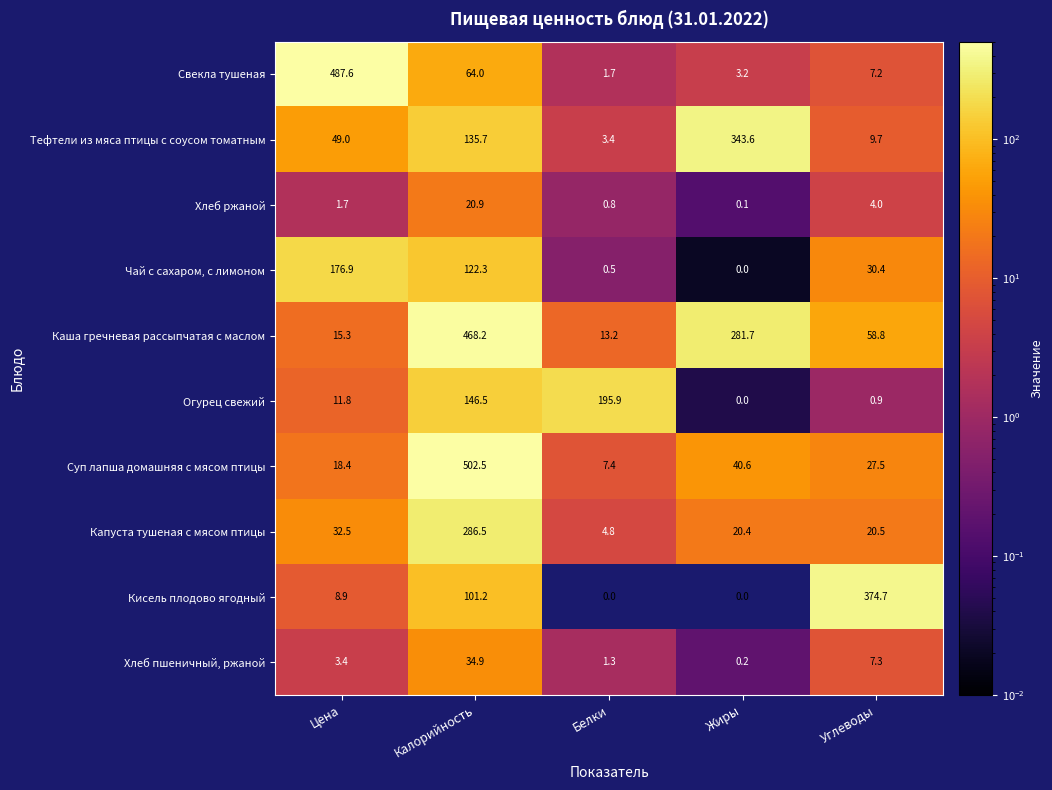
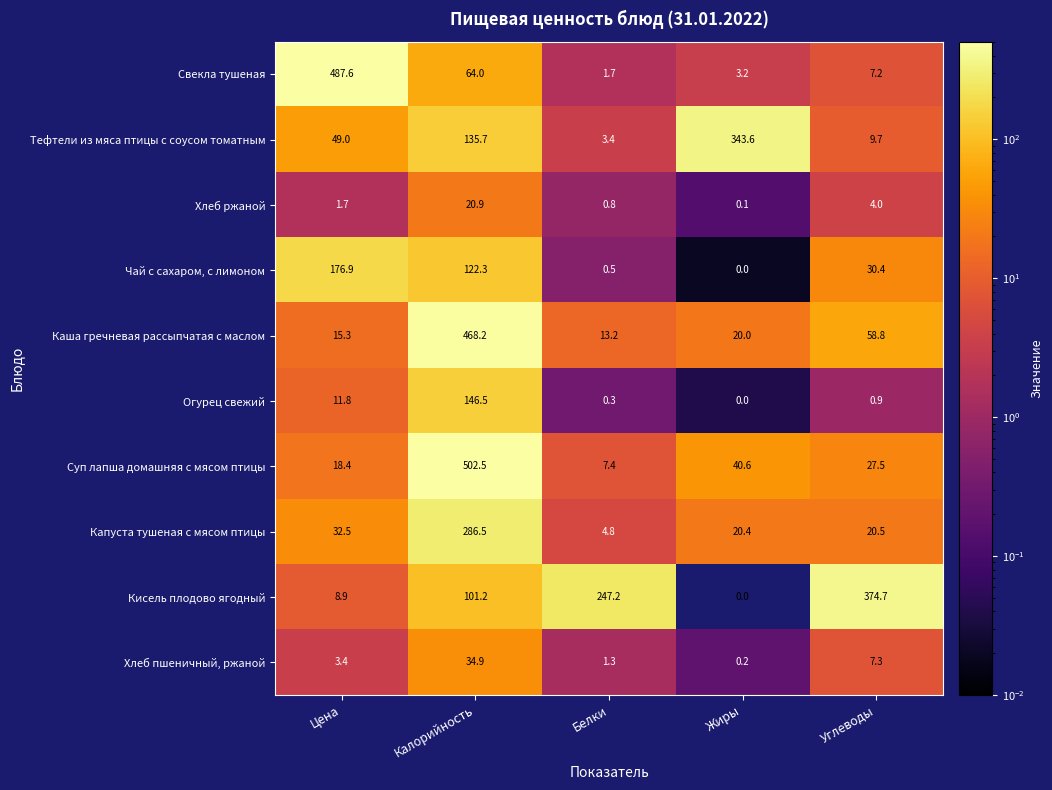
  {
    "Свекла тушеная": {
      "Цена": 487.6,
      "Калорийность": 64.0,
      "Белки": 1.7,
      "Жиры": 3.2,
      "Углеводы": 7.2
    },
    "Тефтели из мяса птицы с соусом томатным": {
      "Цена": 49.0,
      "Калорийность": 135.7,
      "Белки": 3.4,
      "Жиры": 343.6,
      "Углеводы": 9.7
    },
    "Хлеб ржаной": {
      "Цена": 1.7,
      "Калорийность": 20.9,
      "Белки": 0.8,
      "Жиры": 0.1,
      "Углеводы": 4.0
    },
    "Чай с сахаром, с лимоном": {
      "Цена": 176.9,
      "Калорийность": 122.3,
      "Белки": 0.5,
      "Жиры": 0.0,
      "Углеводы": 30.4
    },
    "Каша гречневая рассыпчатая с маслом": {
      "Цена": 15.3,
      "Калорийность": 468.2,
      "Белки": 13.2,
-     "Жиры": 281.7,
+     "Жиры": 20.0,
      "Углеводы": 58.8
    },
    "Огурец свежий": {
      "Цена": 11.8,
      "Калорийность": 146.5,
-     "Белки": 195.9,
+     "Белки": 0.3,
      "Жиры": 0.0,
      "Углеводы": 0.9
    },
    "Суп лапша домашняя с мясом птицы": {
      "Цена": 18.4,
      "Калорийность": 502.5,
      "Белки": 7.4,
      "Жиры": 40.6,
      "Углеводы": 27.5
    },
    "Капуста тушеная с мясом птицы": {
      "Цена": 32.5,
      "Калорийность": 286.5,
      "Белки": 4.8,
      "Жиры": 20.4,
      "Углеводы": 20.5
    },
    "Кисель плодово ягодный": {
      "Цена": 8.9,
      "Калорийность": 101.2,
-     "Белки": 0.0,
+     "Белки": 247.2,
      "Жиры": 0.0,
      "Углеводы": 374.7
    },
    "Хлеб пшеничный, ржаной": {
      "Цена": 3.4,
      "Калорийность": 34.9,
      "Белки": 1.3,
      "Жиры": 0.2,
      "Углеводы": 7.3
    }
  }
